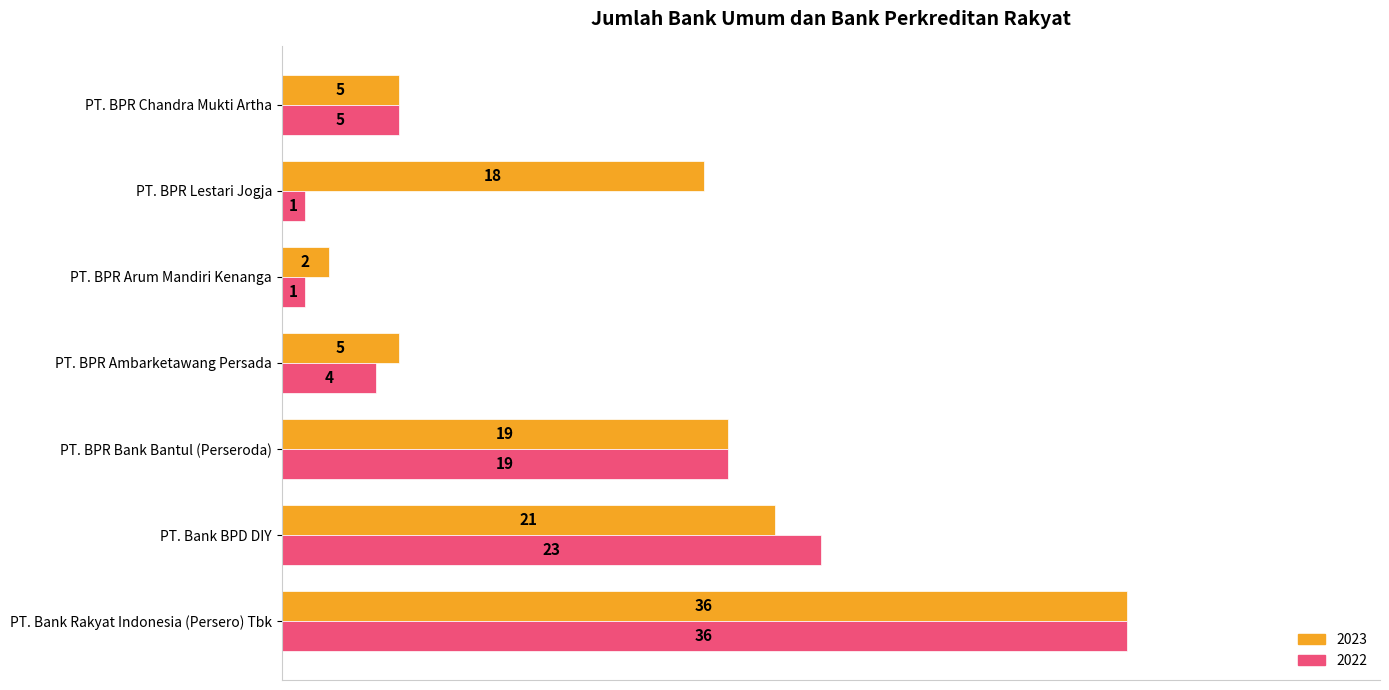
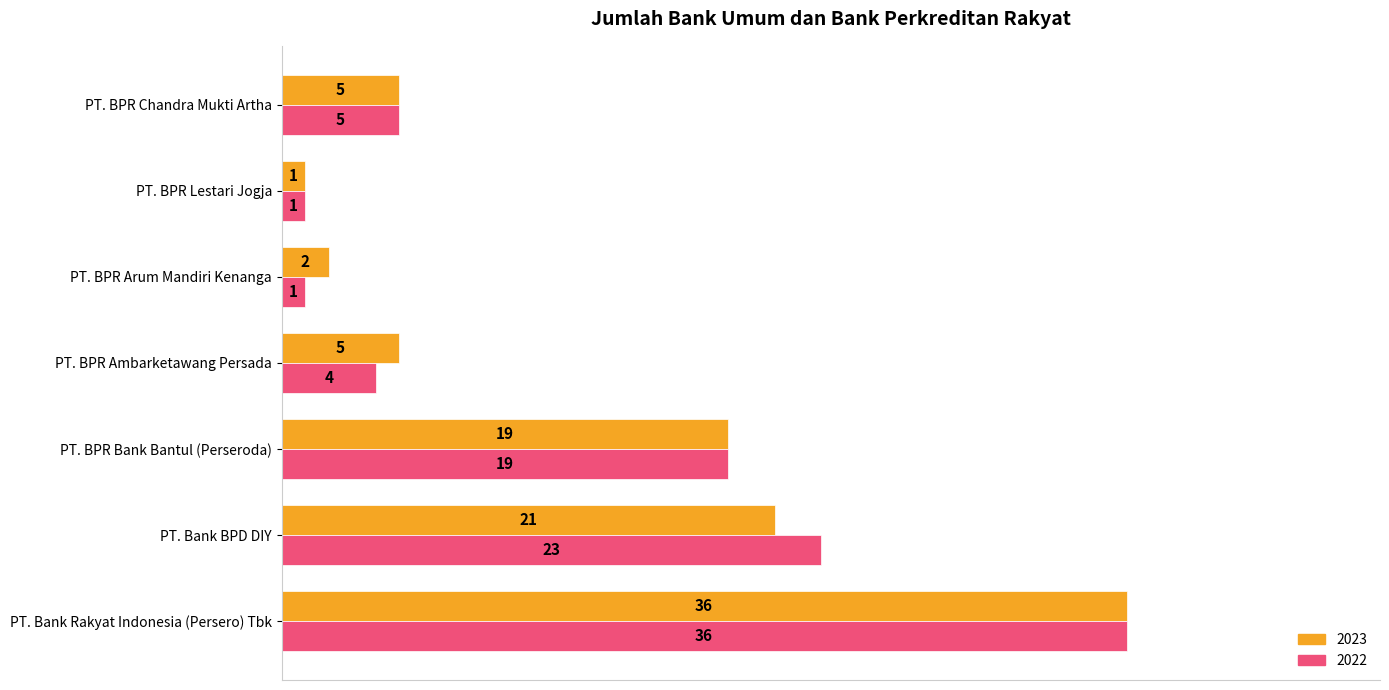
  {
    "2023": {
      "PT. BPR Chandra Mukti Artha": 5,
-     "PT. BPR Lestari Jogja": 18,
+     "PT. BPR Lestari Jogja": 1,
      "PT. BPR Arum Mandiri Kenanga": 2,
      "PT. BPR Ambarketawang Persada": 5,
      "PT. BPR Bank Bantul (Perseroda)": 19,
      "PT. Bank BPD DIY": 21,
      "PT. Bank Rakyat Indonesia (Persero) Tbk": 36
    },
    "2022": {
      "PT. BPR Chandra Mukti Artha": 5,
      "PT. BPR Lestari Jogja": 1,
      "PT. BPR Arum Mandiri Kenanga": 1,
      "PT. BPR Ambarketawang Persada": 4,
      "PT. BPR Bank Bantul (Perseroda)": 19,
      "PT. Bank BPD DIY": 23,
      "PT. Bank Rakyat Indonesia (Persero) Tbk": 36
    }
  }
